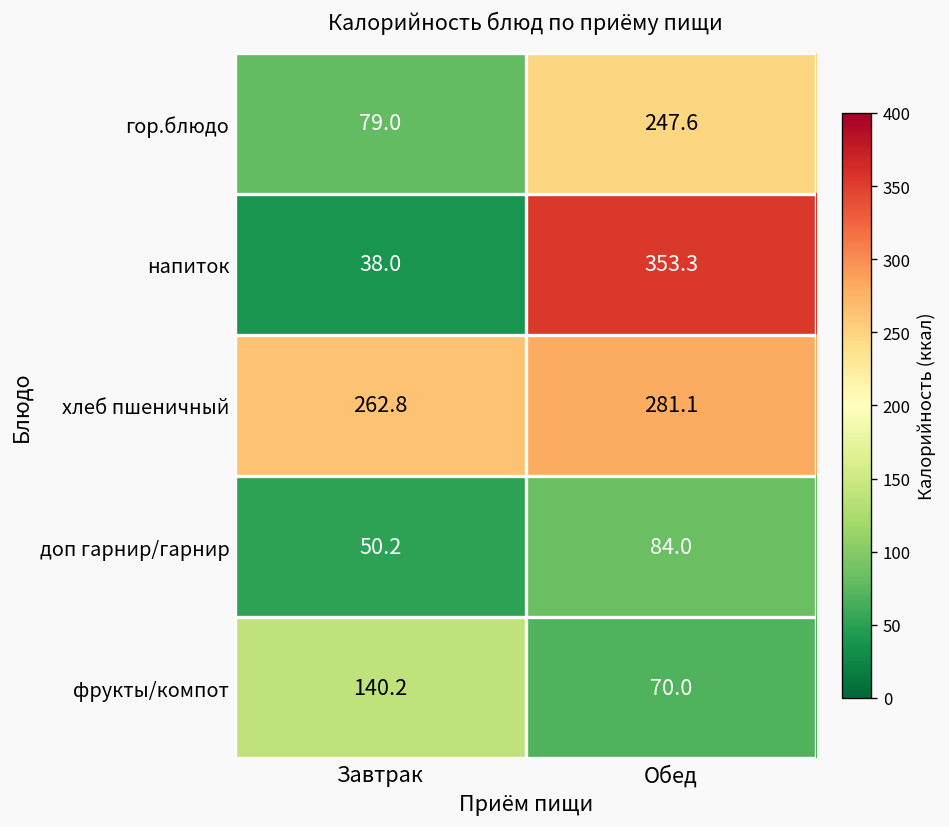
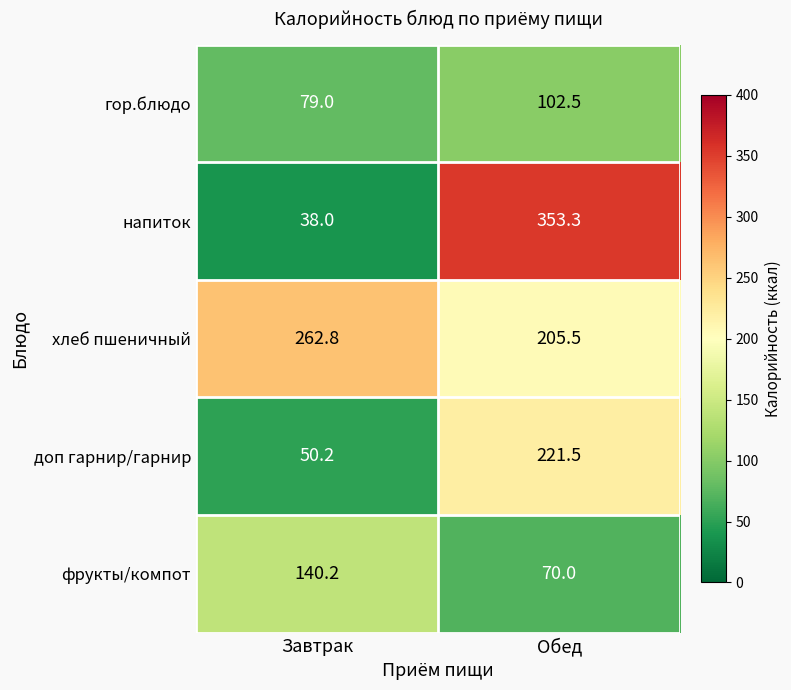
  {
    "гор.блюдо": {
      "Завтрак": 79.0,
-     "Обед": 247.6
+     "Обед": 102.5
    },
    "напиток": {
      "Завтрак": 38.0,
      "Обед": 353.3
    },
    "хлеб пшеничный": {
      "Завтрак": 262.8,
-     "Обед": 281.1
+     "Обед": 205.5
    },
    "доп гарнир/гарнир": {
      "Завтрак": 50.2,
-     "Обед": 84.0
+     "Обед": 221.5
    },
    "фрукты/компот": {
      "Завтрак": 140.2,
      "Обед": 70.0
    }
  }
